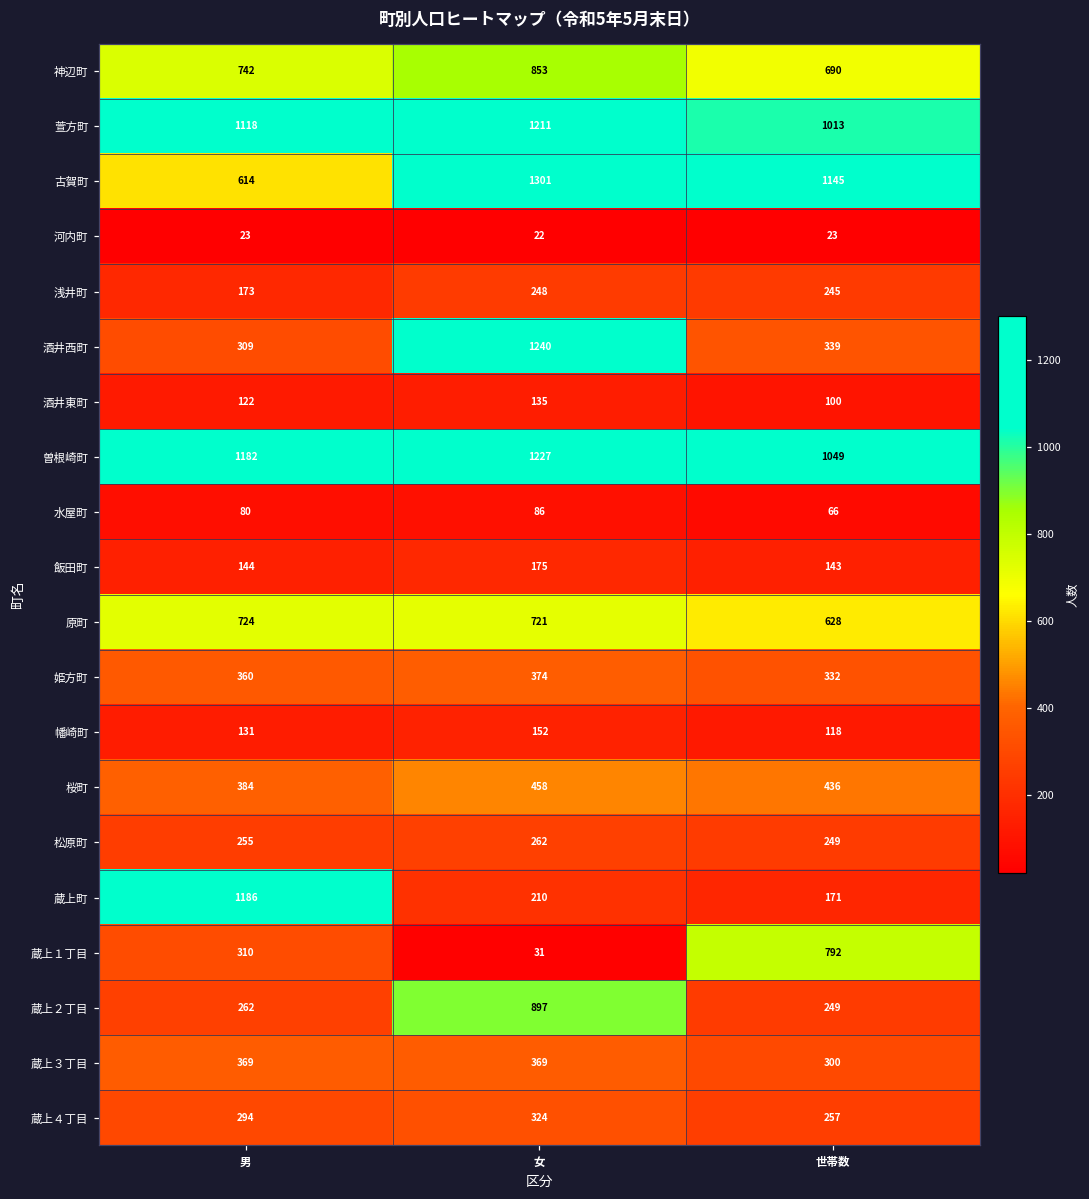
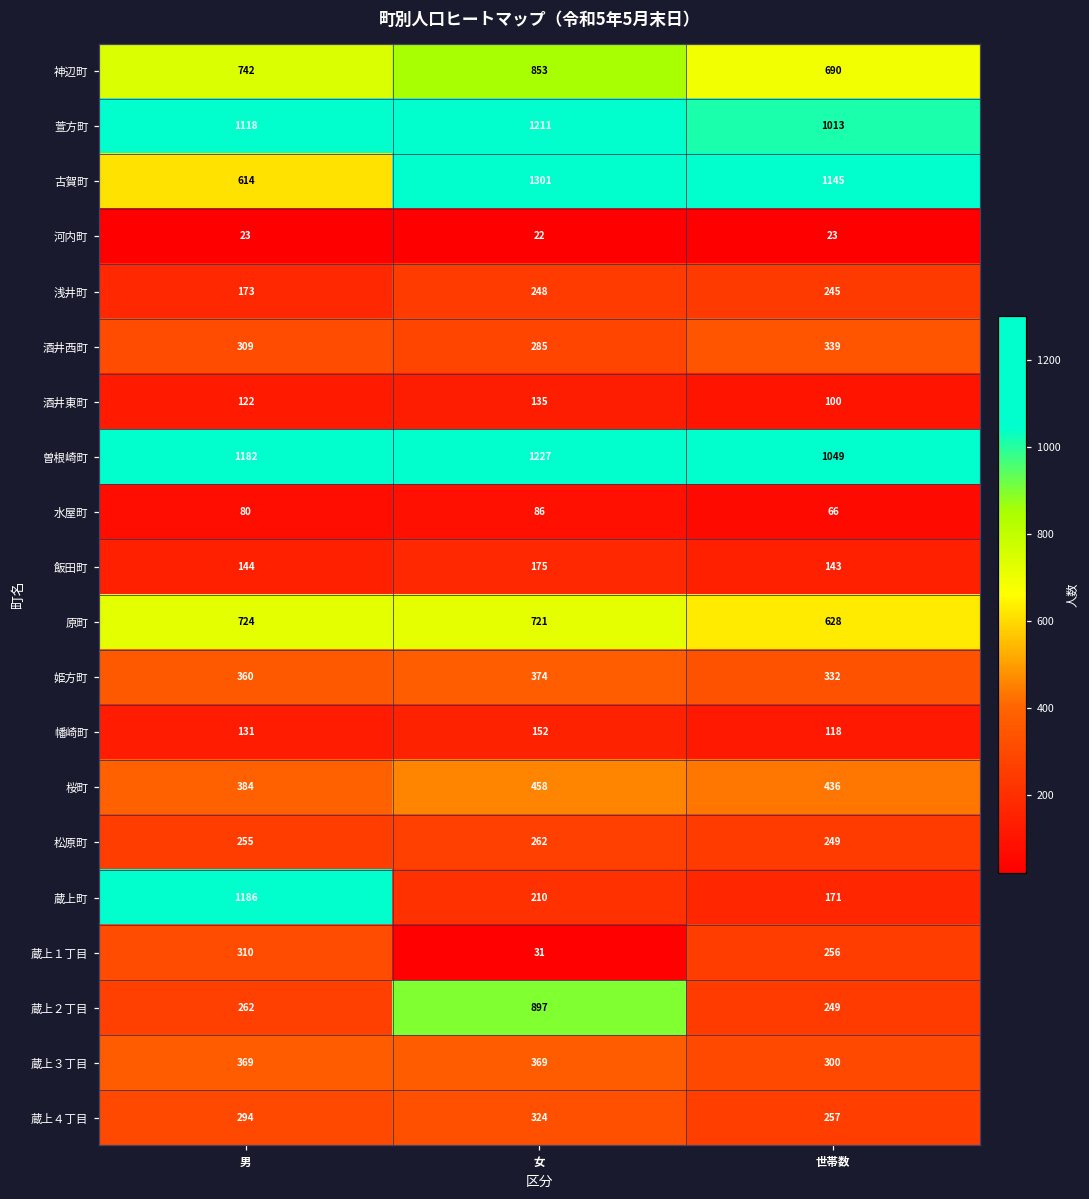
  {
    "神辺町": {
      "男": 742,
      "女": 853,
      "世帯数": 690
    },
    "萱方町": {
      "男": 1118,
      "女": 1211,
      "世帯数": 1013
    },
    "古賀町": {
      "男": 614,
      "女": 1301,
      "世帯数": 1145
    },
    "河内町": {
      "男": 23,
      "女": 22,
      "世帯数": 23
    },
    "浅井町": {
      "男": 173,
      "女": 248,
      "世帯数": 245
    },
    "酒井西町": {
      "男": 309,
-     "女": 1240,
+     "女": 285,
      "世帯数": 339
    },
    "酒井東町": {
      "男": 122,
      "女": 135,
      "世帯数": 100
    },
    "曽根崎町": {
      "男": 1182,
      "女": 1227,
      "世帯数": 1049
    },
    "水屋町": {
      "男": 80,
      "女": 86,
      "世帯数": 66
    },
    "飯田町": {
      "男": 144,
      "女": 175,
      "世帯数": 143
    },
    "原町": {
      "男": 724,
      "女": 721,
      "世帯数": 628
    },
    "姫方町": {
      "男": 360,
      "女": 374,
      "世帯数": 332
    },
    "幡崎町": {
      "男": 131,
      "女": 152,
      "世帯数": 118
    },
    "桜町": {
      "男": 384,
      "女": 458,
      "世帯数": 436
    },
    "松原町": {
      "男": 255,
      "女": 262,
      "世帯数": 249
    },
    "蔵上町": {
      "男": 1186,
      "女": 210,
      "世帯数": 171
    },
    "蔵上１丁目": {
      "男": 310,
      "女": 31,
-     "世帯数": 792
+     "世帯数": 256
    },
    "蔵上２丁目": {
      "男": 262,
      "女": 897,
      "世帯数": 249
    },
    "蔵上３丁目": {
      "男": 369,
      "女": 369,
      "世帯数": 300
    },
    "蔵上４丁目": {
      "男": 294,
      "女": 324,
      "世帯数": 257
    }
  }
